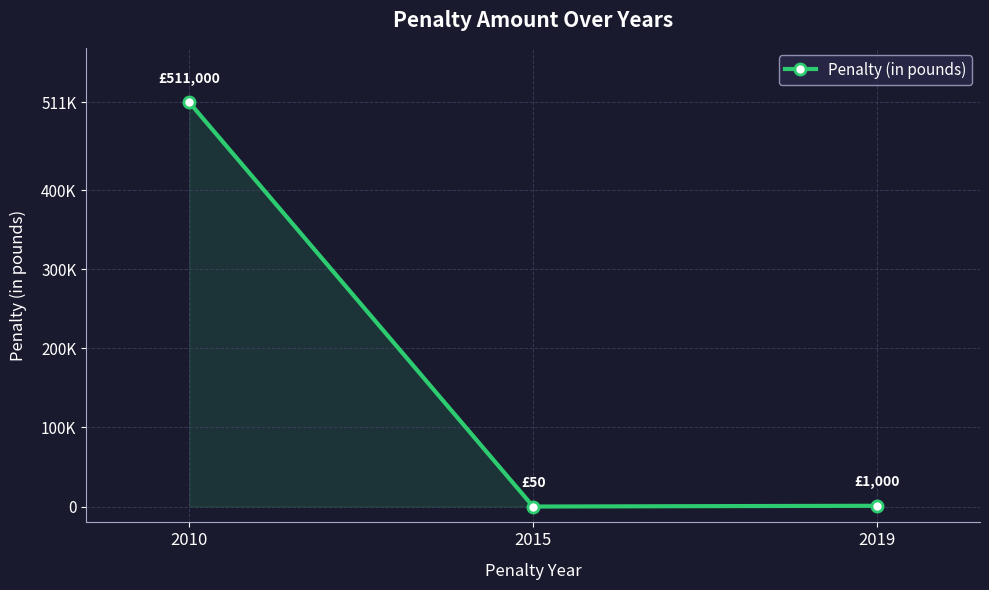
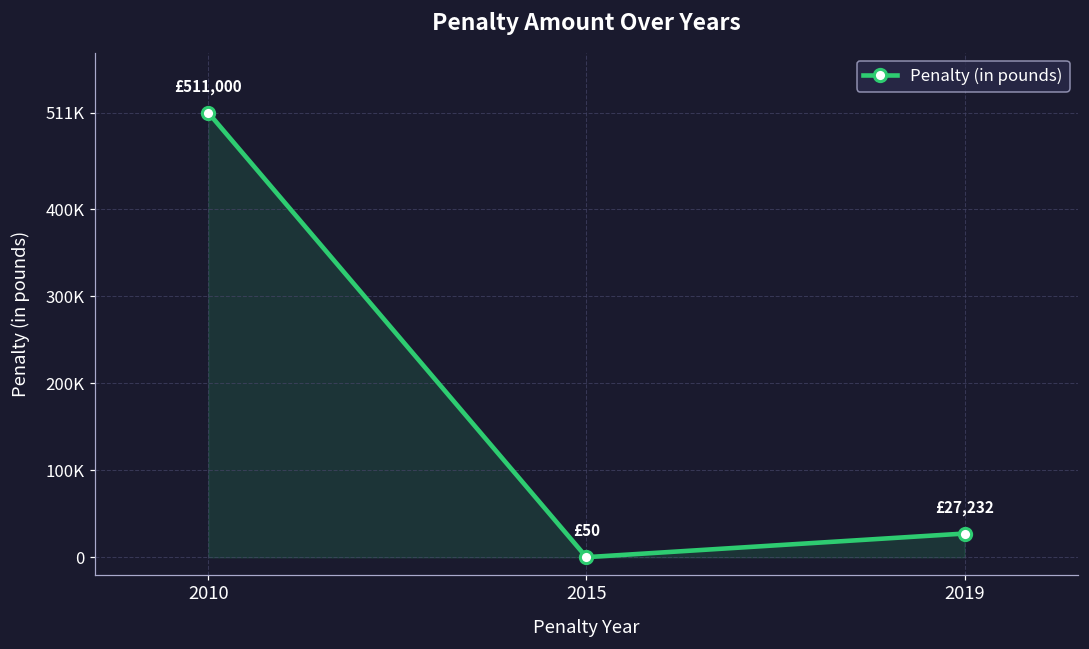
  {
    "2010": "£511,000",
    "2015": "£50",
-   "2019": "£1,000"
+   "2019": "£27,232"
  }
